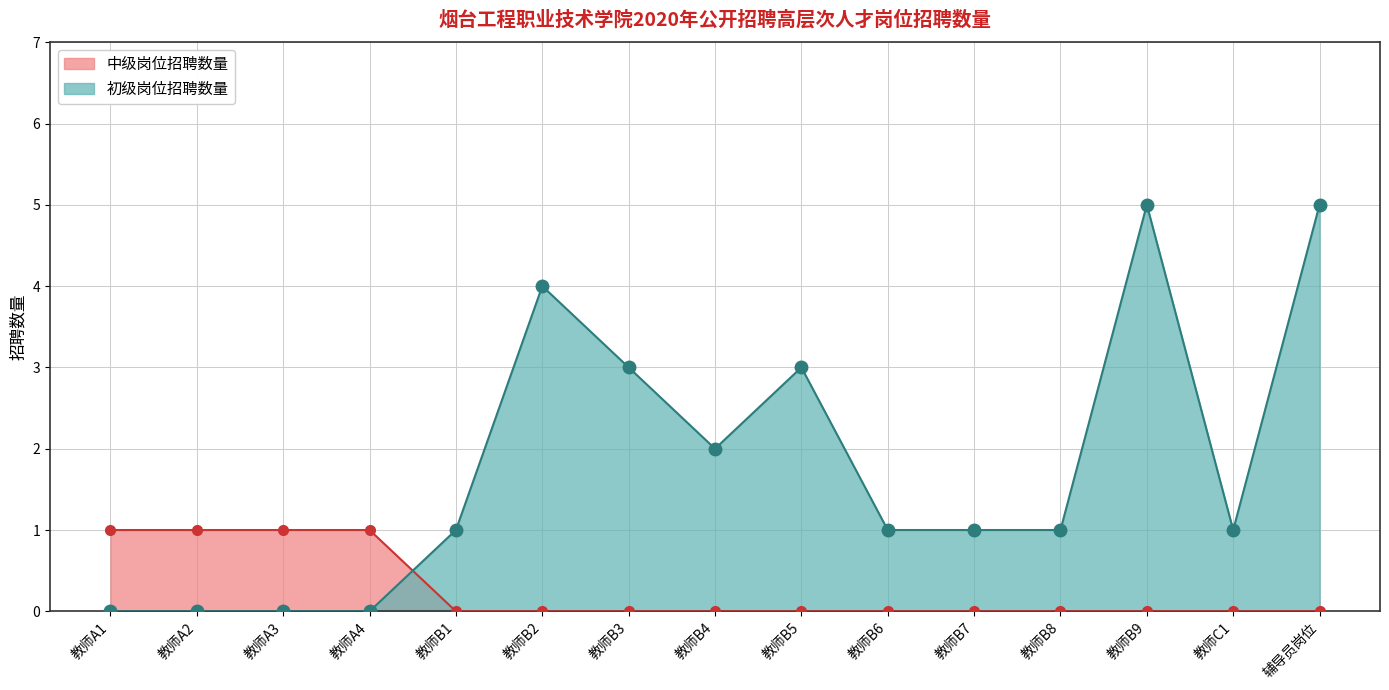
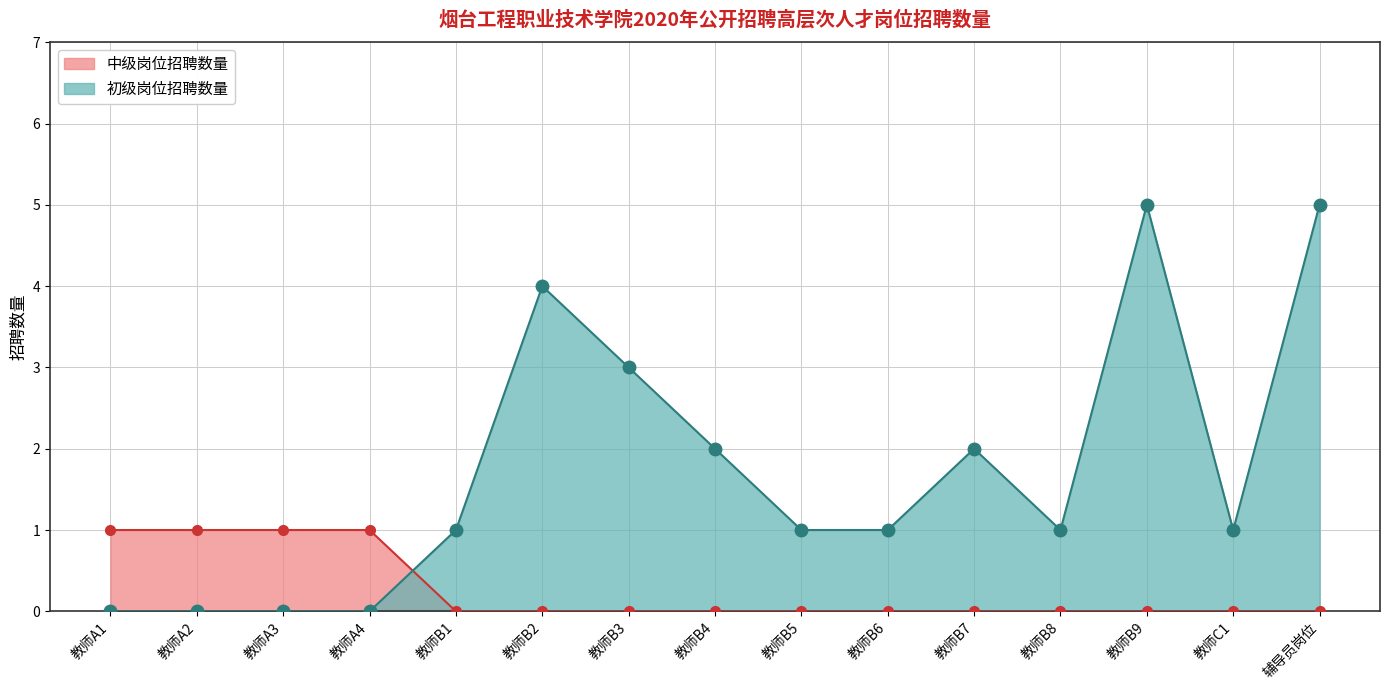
  {
    "中级岗位招聘数量": {
      "教师A1": 1,
      "教师A2": 1,
      "教师A3": 1,
      "教师A4": 1,
      "教师B1": 0,
      "教师B2": 0,
      "教师B3": 0,
      "教师B4": 0,
      "教师B5": 0,
      "教师B6": 0,
      "教师B7": 0,
      "教师B8": 0,
      "教师B9": 0,
      "教师C1": 0,
      "辅导员岗位": 0
    },
    "初级岗位招聘数量": {
      "教师A1": 0,
      "教师A2": 0,
      "教师A3": 0,
      "教师A4": 0,
      "教师B1": 1,
      "教师B2": 4,
      "教师B3": 3,
      "教师B4": 2,
-     "教师B5": 3,
+     "教师B5": 1,
      "教师B6": 1,
-     "教师B7": 1,
+     "教师B7": 2,
      "教师B8": 1,
      "教师B9": 5,
      "教师C1": 1,
      "辅导员岗位": 5
    }
  }
